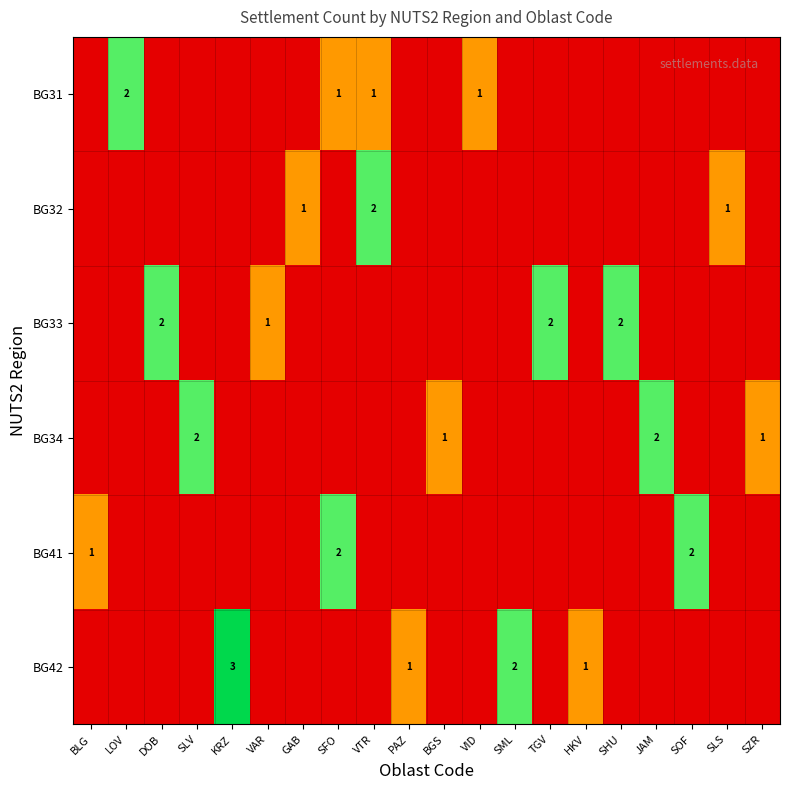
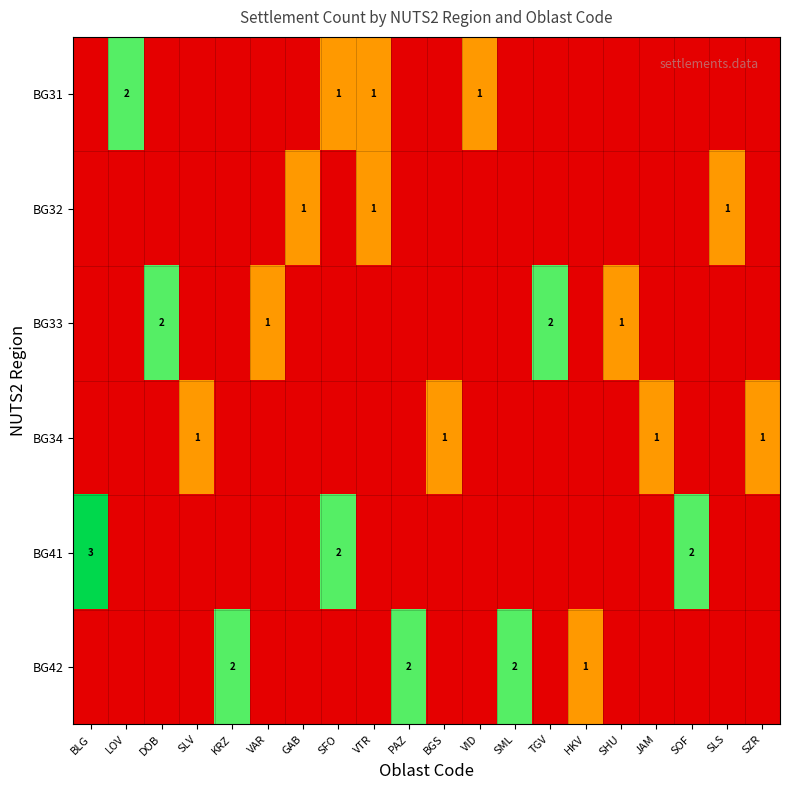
  {
    "BG31": {
      "LOV": 2,
      "SFO": 1,
      "VTR": 1,
      "VID": 1
    },
    "BG32": {
      "GAB": 1,
-     "VTR": 2,
+     "VTR": 1,
      "SLS": 1
    },
    "BG33": {
      "DOB": 2,
      "VAR": 1,
      "TGV": 2,
-     "SHU": 2
+     "SHU": 1
    },
    "BG34": {
-     "SLV": 2,
+     "SLV": 1,
      "BGS": 1,
-     "JAM": 2,
+     "JAM": 1,
      "SZR": 1
    },
    "BG41": {
-     "BLG": 1,
+     "BLG": 3,
      "SFO": 2,
      "SOF": 2
    },
    "BG42": {
-     "KRZ": 3,
-     "PAZ": 1,
+     "KRZ": 2,
+     "PAZ": 2,
      "SML": 2,
      "HKV": 1
    }
  }
